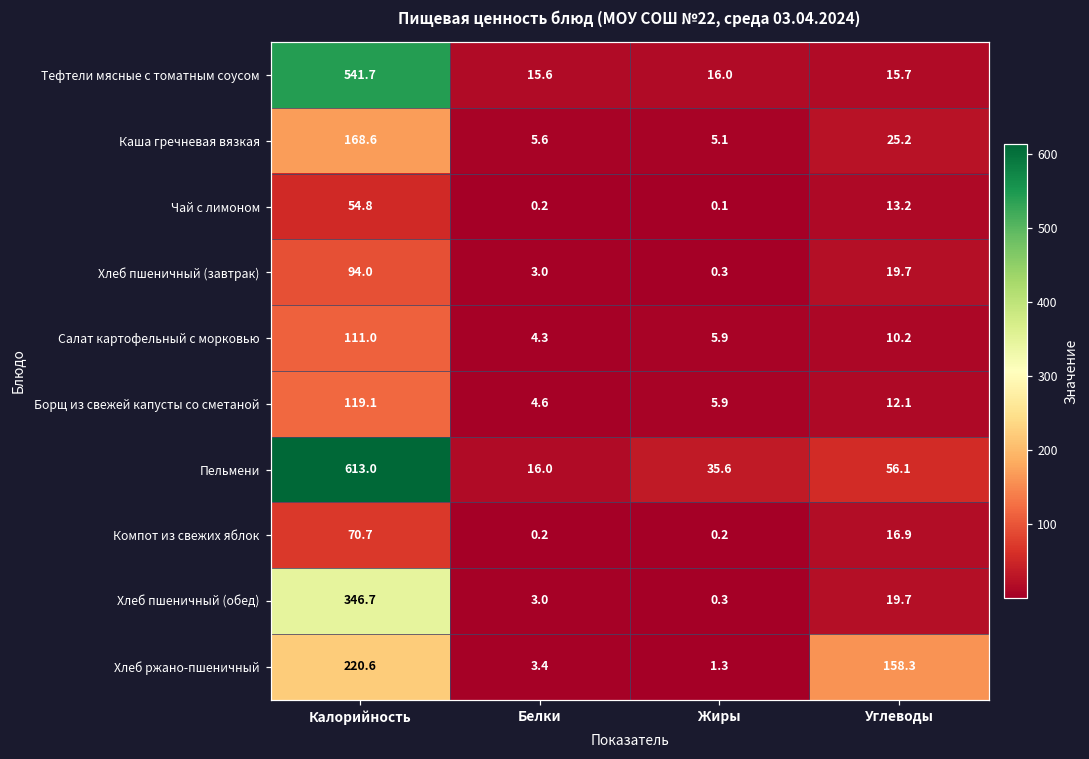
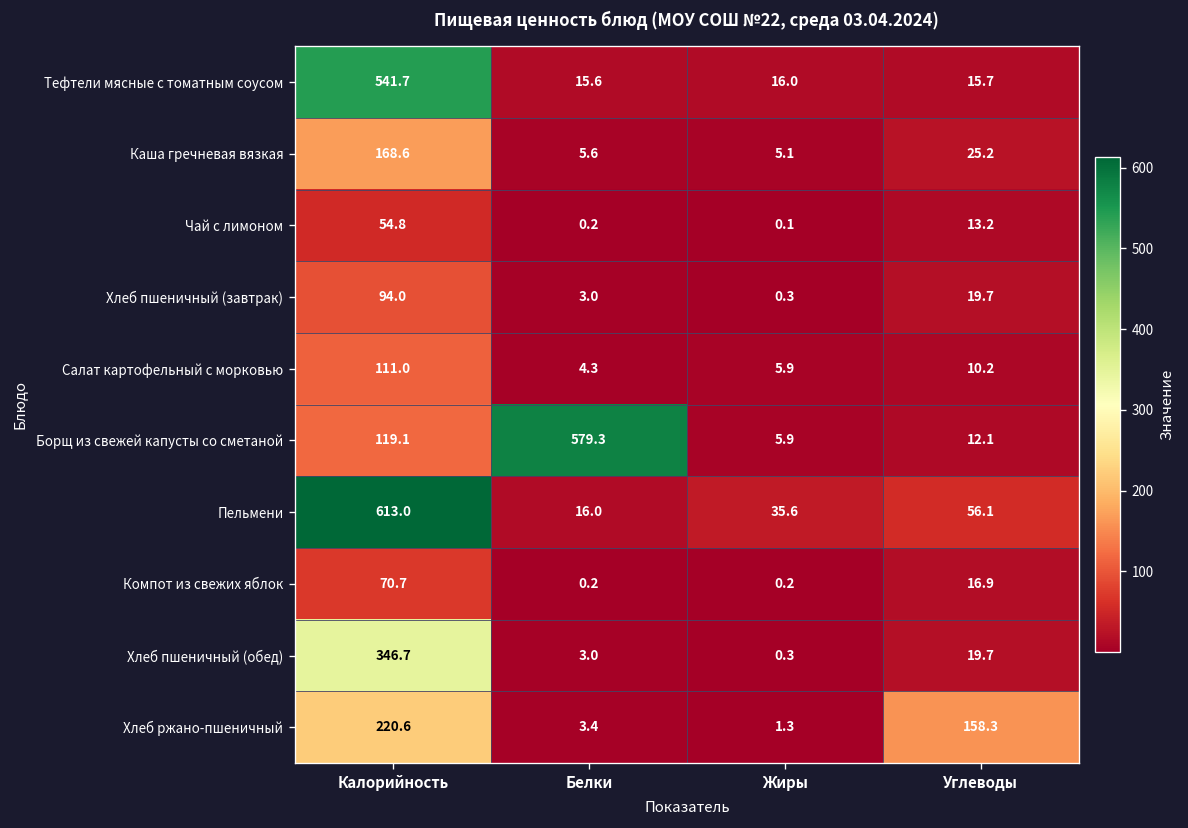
  {
    "Тефтели мясные с томатным соусом": {
      "Калорийность": 541.7,
      "Белки": 15.6,
      "Жиры": 16.0,
      "Углеводы": 15.7
    },
    "Каша гречневая вязкая": {
      "Калорийность": 168.6,
      "Белки": 5.6,
      "Жиры": 5.1,
      "Углеводы": 25.2
    },
    "Чай с лимоном": {
      "Калорийность": 54.8,
      "Белки": 0.2,
      "Жиры": 0.1,
      "Углеводы": 13.2
    },
    "Хлеб пшеничный (завтрак)": {
      "Калорийность": 94.0,
      "Белки": 3.0,
      "Жиры": 0.3,
      "Углеводы": 19.7
    },
    "Салат картофельный с морковью": {
      "Калорийность": 111.0,
      "Белки": 4.3,
      "Жиры": 5.9,
      "Углеводы": 10.2
    },
    "Борщ из свежей капусты со сметаной": {
      "Калорийность": 119.1,
-     "Белки": 4.6,
+     "Белки": 579.3,
      "Жиры": 5.9,
      "Углеводы": 12.1
    },
    "Пельмени": {
      "Калорийность": 613.0,
      "Белки": 16.0,
      "Жиры": 35.6,
      "Углеводы": 56.1
    },
    "Компот из свежих яблок": {
      "Калорийность": 70.7,
      "Белки": 0.2,
      "Жиры": 0.2,
      "Углеводы": 16.9
    },
    "Хлеб пшеничный (обед)": {
      "Калорийность": 346.7,
      "Белки": 3.0,
      "Жиры": 0.3,
      "Углеводы": 19.7
    },
    "Хлеб ржано-пшеничный": {
      "Калорийность": 220.6,
      "Белки": 3.4,
      "Жиры": 1.3,
      "Углеводы": 158.3
    }
  }
